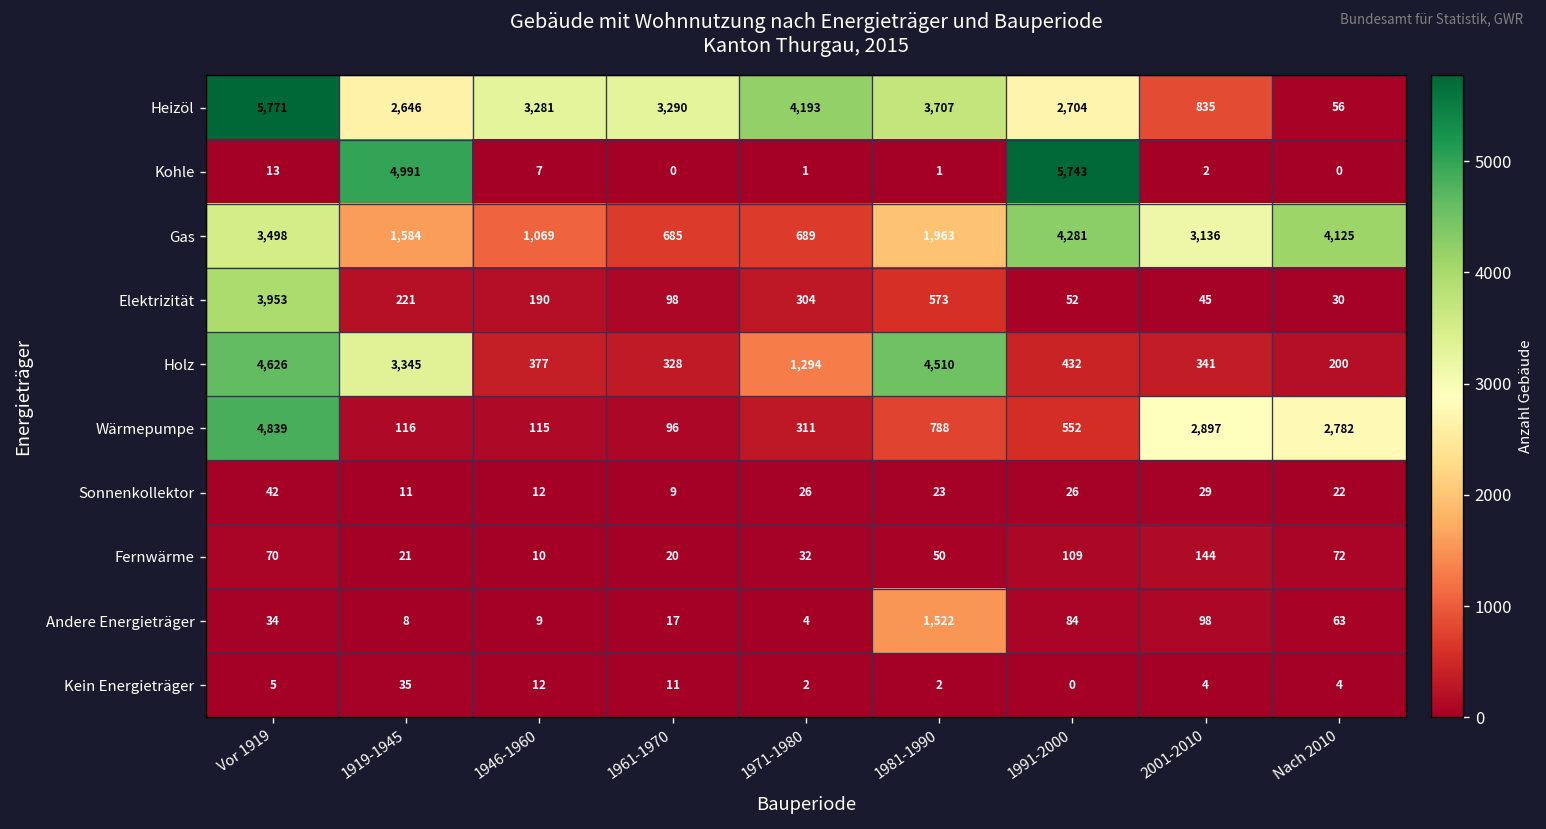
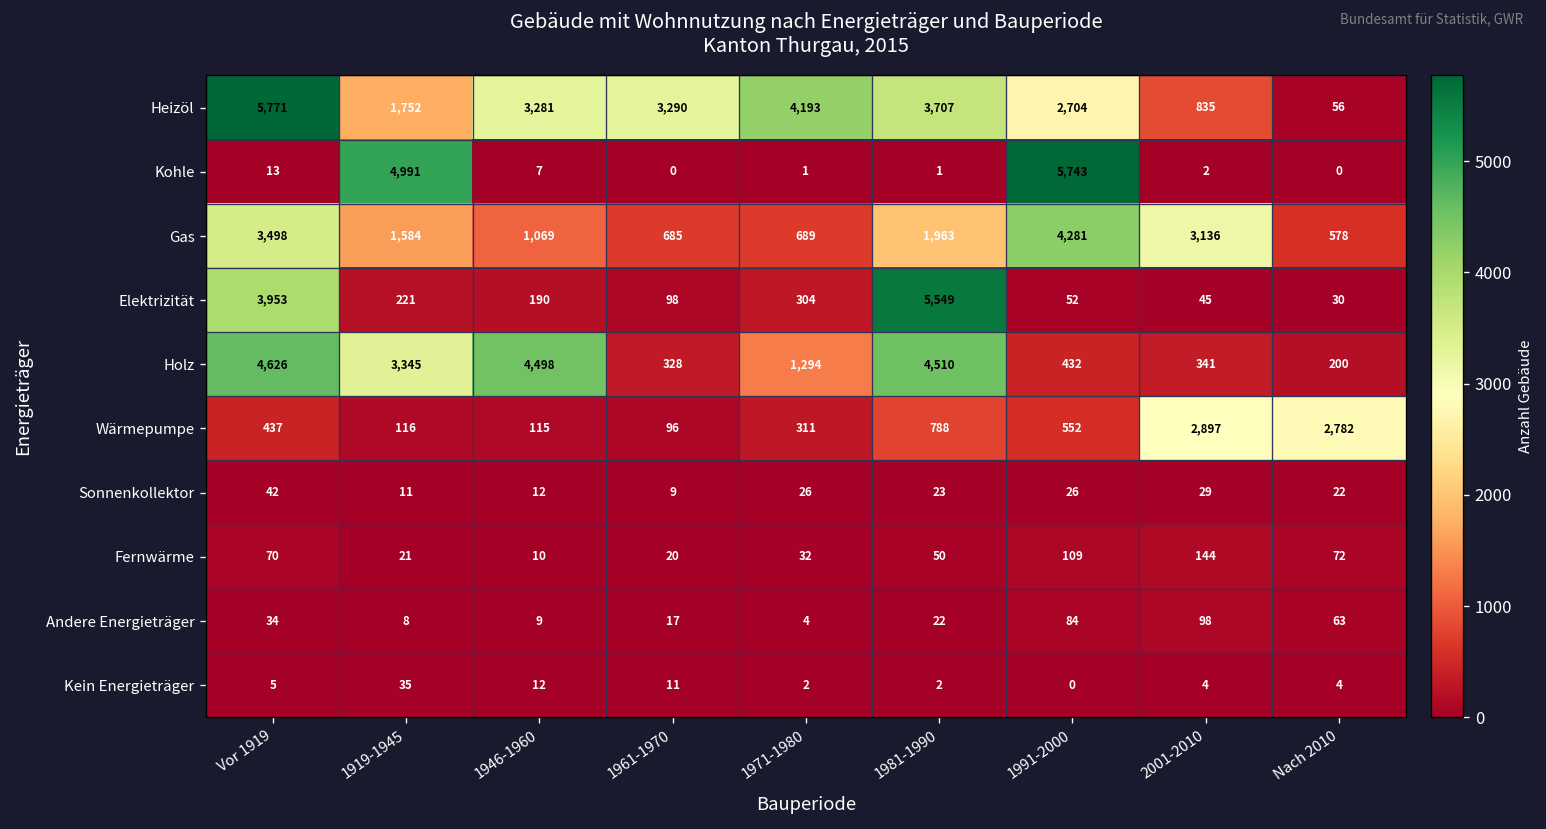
  {
    "Heizöl": {
      "Vor 1919": "5,771",
-     "1919-1945": "2,646",
+     "1919-1945": "1,752",
      "1946-1960": "3,281",
      "1961-1970": "3,290",
      "1971-1980": "4,193",
      "1981-1990": "3,707",
      "1991-2000": "2,704",
      "2001-2010": "835",
      "Nach 2010": "56"
    },
    "Kohle": {
      "Vor 1919": "13",
      "1919-1945": "4,991",
      "1946-1960": "7",
      "1961-1970": "0",
      "1971-1980": "1",
      "1981-1990": "1",
      "1991-2000": "5,743",
      "2001-2010": "2",
      "Nach 2010": "0"
    },
    "Gas": {
      "Vor 1919": "3,498",
      "1919-1945": "1,584",
      "1946-1960": "1,069",
      "1961-1970": "685",
      "1971-1980": "689",
      "1981-1990": "1,963",
      "1991-2000": "4,281",
      "2001-2010": "3,136",
-     "Nach 2010": "4,125"
+     "Nach 2010": "578"
    },
    "Elektrizität": {
      "Vor 1919": "3,953",
      "1919-1945": "221",
      "1946-1960": "190",
      "1961-1970": "98",
      "1971-1980": "304",
-     "1981-1990": "573",
+     "1981-1990": "5,549",
      "1991-2000": "52",
      "2001-2010": "45",
      "Nach 2010": "30"
    },
    "Holz": {
      "Vor 1919": "4,626",
      "1919-1945": "3,345",
-     "1946-1960": "377",
+     "1946-1960": "4,498",
      "1961-1970": "328",
      "1971-1980": "1,294",
      "1981-1990": "4,510",
      "1991-2000": "432",
      "2001-2010": "341",
      "Nach 2010": "200"
    },
    "Wärmepumpe": {
-     "Vor 1919": "4,839",
+     "Vor 1919": "437",
      "1919-1945": "116",
      "1946-1960": "115",
      "1961-1970": "96",
      "1971-1980": "311",
      "1981-1990": "788",
      "1991-2000": "552",
      "2001-2010": "2,897",
      "Nach 2010": "2,782"
    },
    "Sonnenkollektor": {
      "Vor 1919": "42",
      "1919-1945": "11",
      "1946-1960": "12",
      "1961-1970": "9",
      "1971-1980": "26",
      "1981-1990": "23",
      "1991-2000": "26",
      "2001-2010": "29",
      "Nach 2010": "22"
    },
    "Fernwärme": {
      "Vor 1919": "70",
      "1919-1945": "21",
      "1946-1960": "10",
      "1961-1970": "20",
      "1971-1980": "32",
      "1981-1990": "50",
      "1991-2000": "109",
      "2001-2010": "144",
      "Nach 2010": "72"
    },
    "Andere Energieträger": {
      "Vor 1919": "34",
      "1919-1945": "8",
      "1946-1960": "9",
      "1961-1970": "17",
      "1971-1980": "4",
-     "1981-1990": "1,522",
+     "1981-1990": "22",
      "1991-2000": "84",
      "2001-2010": "98",
      "Nach 2010": "63"
    },
    "Kein Energieträger": {
      "Vor 1919": "5",
      "1919-1945": "35",
      "1946-1960": "12",
      "1961-1970": "11",
      "1971-1980": "2",
      "1981-1990": "2",
      "1991-2000": "0",
      "2001-2010": "4",
      "Nach 2010": "4"
    }
  }
